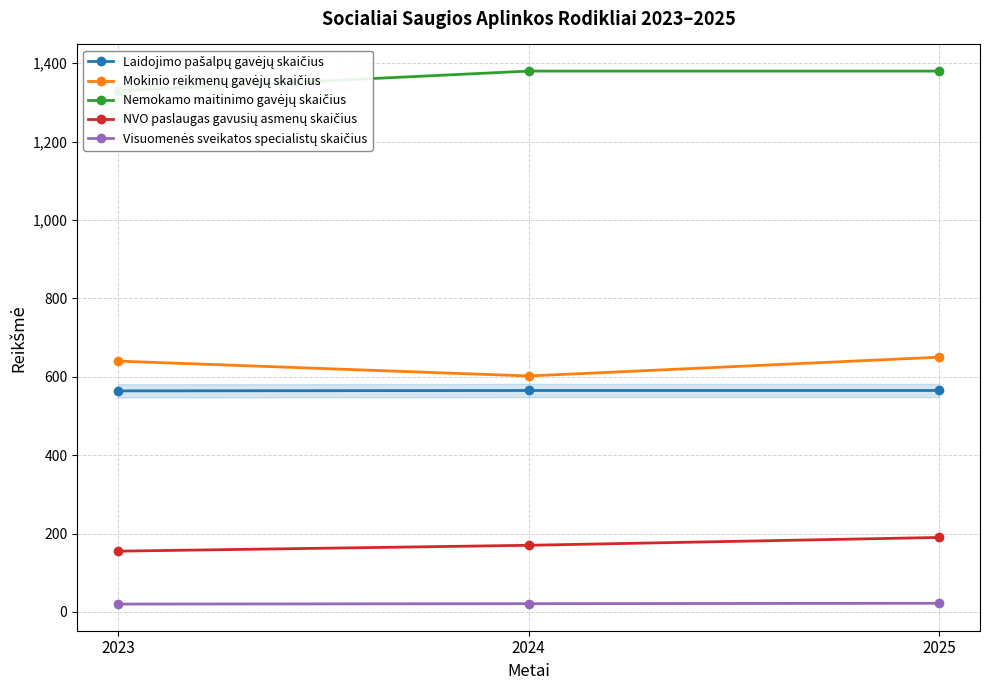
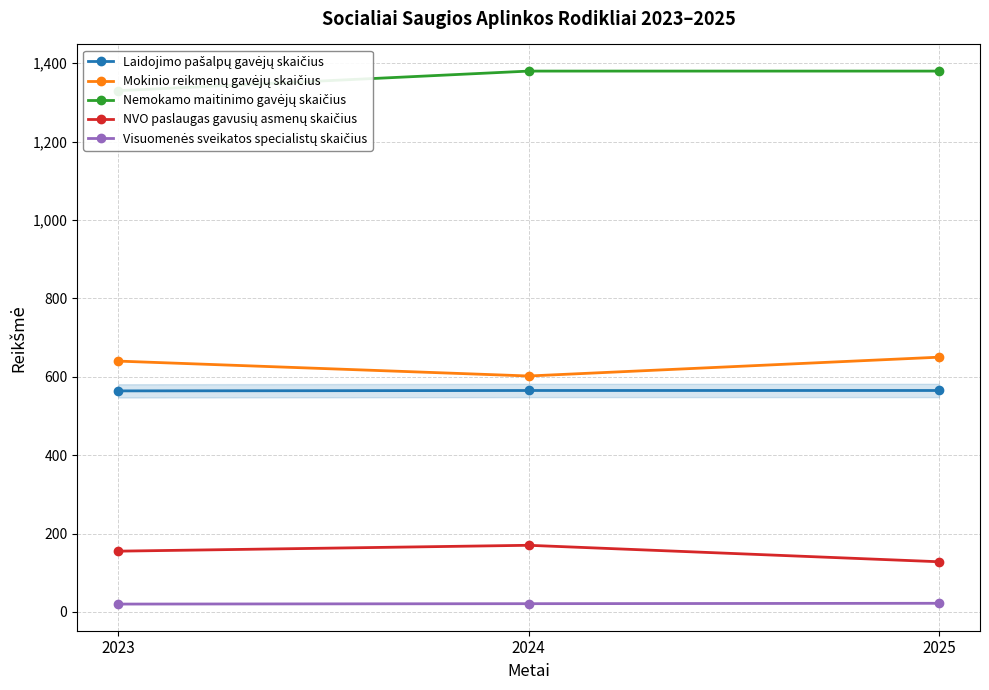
  {
    "Mokinio reikmenų gavėjų skaičius": {
      "2023": "640",
      "2024": "600",
      "2025": "650"
    },
    "Nemokamo maitinimo gavėjų skaičius": {
      "2024": "1,380",
      "2025": "1,380"
    },
    "NVO paslaugas gavusių asmenų skaičius": {
      "2023": "160",
      "2024": "170",
-     "2025": "190"
+     "2025": "130"
    },
    "Visuomenės sveikatos specialistų skaičius": {
      "2023": "20",
      "2024": "20",
      "2025": "20"
    }
  }
